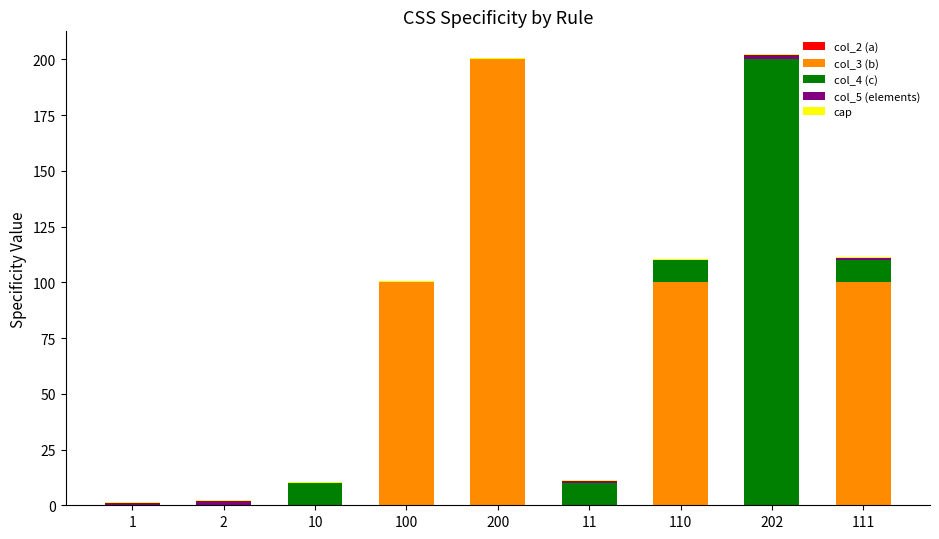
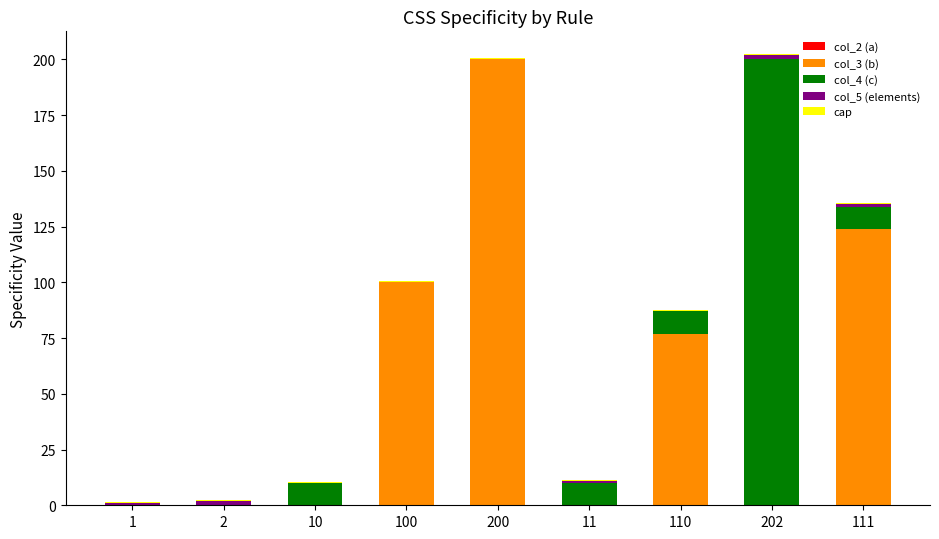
  {
    "col_2 (a)": {
      "1": 0,
      "2": 0,
      "10": 0,
      "100": 0,
      "200": 0,
      "11": 0,
      "110": 0,
      "202": 0,
      "111": 0
    },
    "col_3 (b)": {
      "1": 0,
      "2": 0,
      "10": 0,
      "100": 100,
      "200": 200,
      "11": 0,
-     "110": 100,
+     "110": 77,
      "202": 0,
-     "111": 100
+     "111": 124
    },
    "col_4 (c)": {
      "1": 0,
      "2": 0,
      "10": 10,
      "100": 0,
      "200": 0,
      "11": 10,
      "110": 10,
      "202": 200,
      "111": 10
    },
    "col_5 (elements)": {
      "2": 2,
      "10": 0,
      "100": 0,
      "200": 0,
      "110": 0,
      "202": 2
    }
  }
